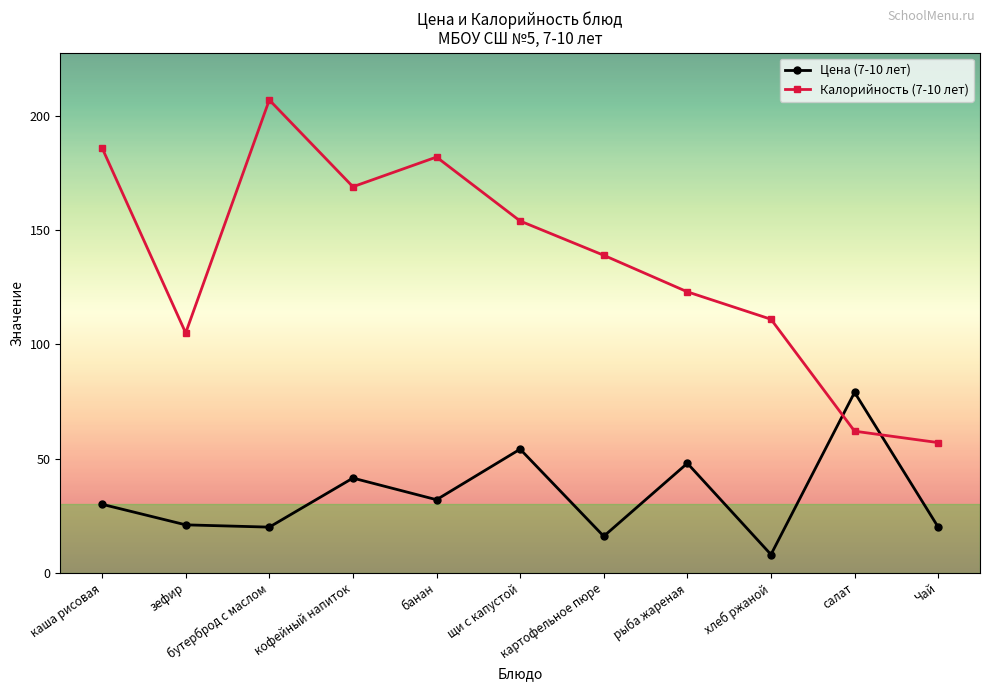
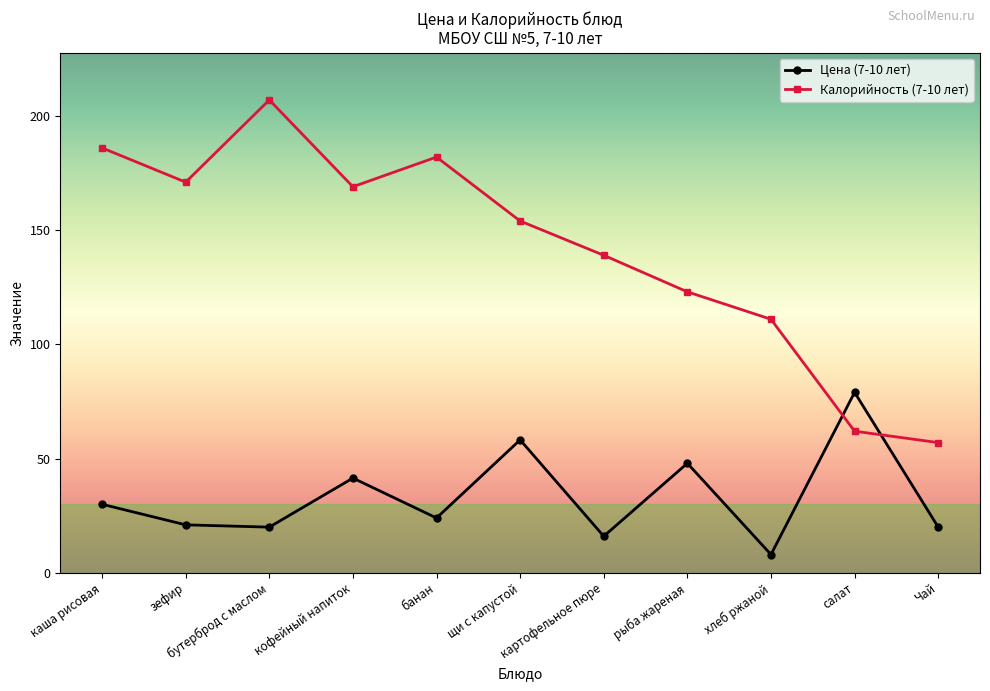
  {
    "Цена (7-10 лет)": {
      "каша рисовая": 30,
      "зефир": 21,
      "бутерброд с маслом": 20,
      "кофейный напиток": 41,
-     "банан": 32,
-     "щи с капустой": 54,
+     "банан": 24,
+     "щи с капустой": 58,
      "картофельное пюре": 16,
      "рыба жареная": 48,
      "хлеб ржаной": 8,
      "салат": 79,
      "Чай": 20
    },
    "Калорийность (7-10 лет)": {
      "каша рисовая": 186,
-     "зефир": 105,
+     "зефир": 171,
      "бутерброд с маслом": 207,
      "кофейный напиток": 169,
      "банан": 182,
      "щи с капустой": 154,
      "картофельное пюре": 139,
      "рыба жареная": 123,
      "хлеб ржаной": 111,
      "салат": 62,
      "Чай": 57
    }
  }
